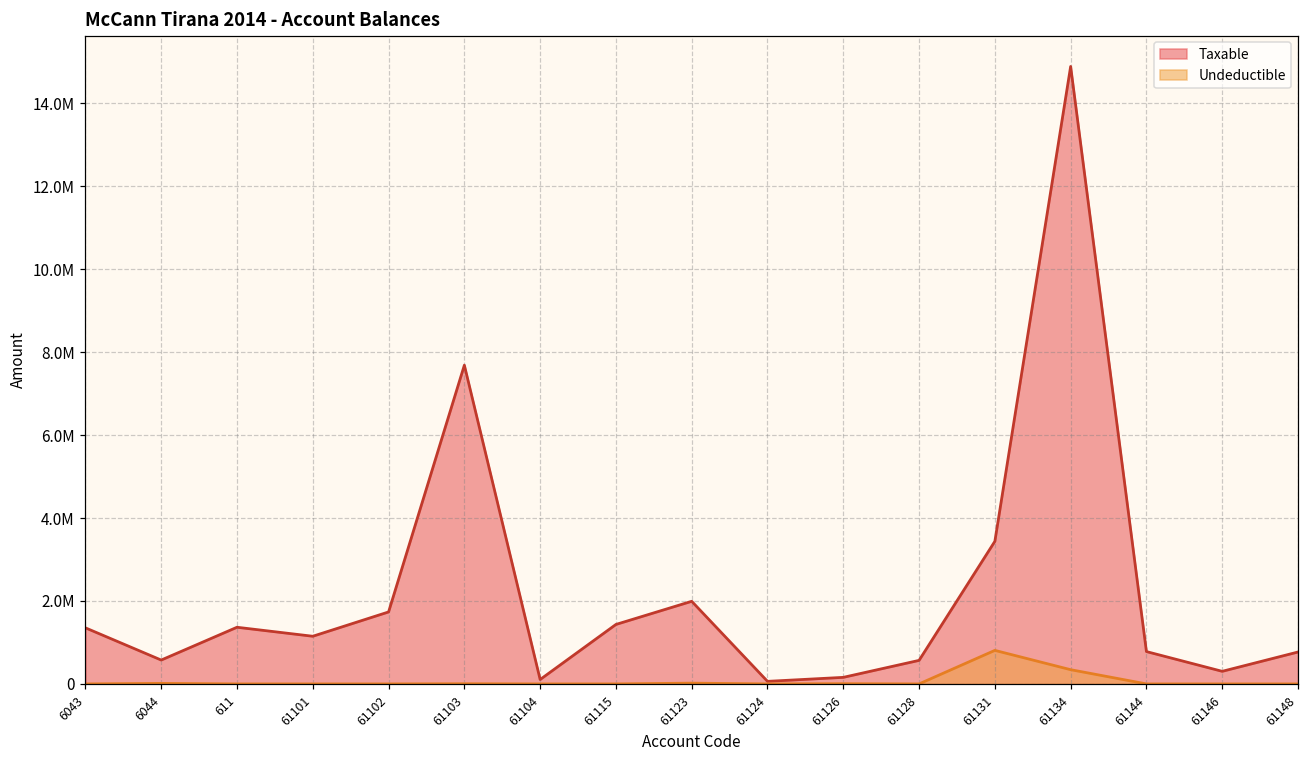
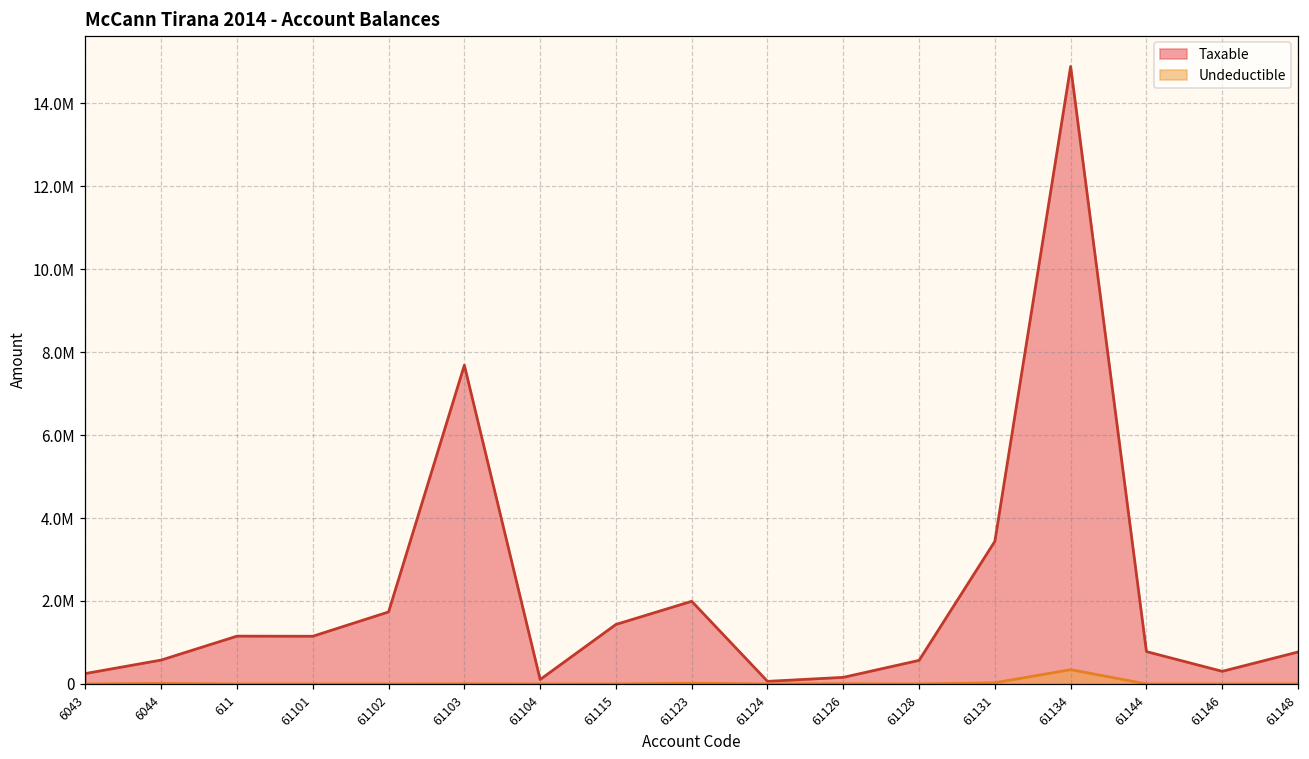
  {
    "Taxable": {
-     "6043": 1400000,
+     "6043": 300000,
      "6044": 600000,
-     "611": 1400000,
+     "611": 1200000,
      "61101": 1100000,
      "61102": 1700000,
      "61103": 7700000,
      "61104": 100000,
      "61115": 1400000,
      "61123": 2000000,
      "61126": 200000,
      "61128": 600000,
      "61131": 3400000,
      "61134": 14900000,
      "61144": 800000,
      "61146": 300000,
      "61148": 800000
    },
    "Undeductible": {
      "6043": 0,
      "6044": 0,
      "611": 0,
      "61101": 0,
      "61102": 0,
      "61103": 0,
      "61104": 0,
      "61115": 0,
      "61123": 0,
      "61126": 0,
      "61128": 0,
-     "61131": 800000,
+     "61131": 0,
      "61134": 300000,
      "61144": 0,
      "61146": 0,
      "61148": 0
    }
  }
